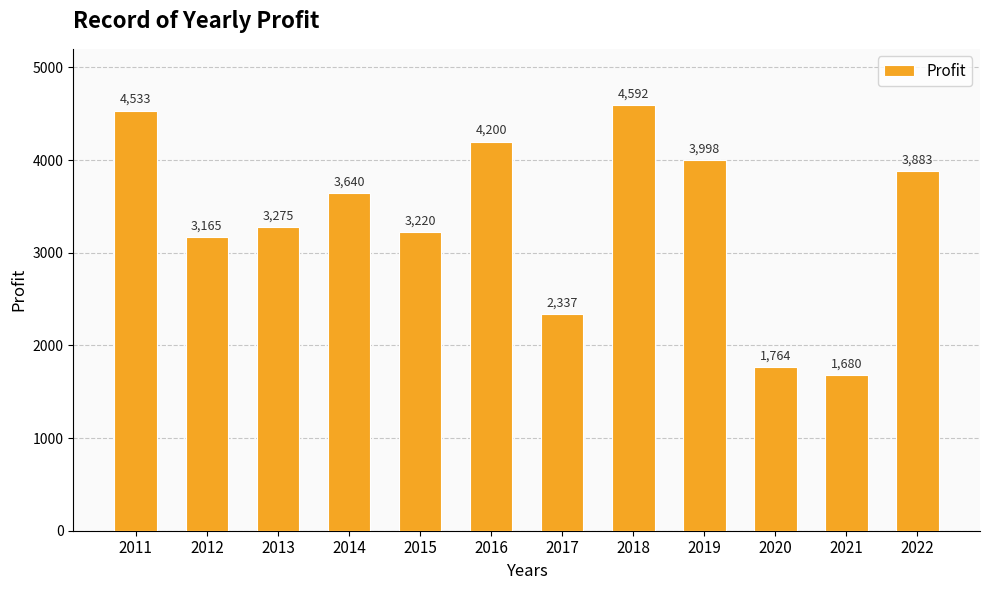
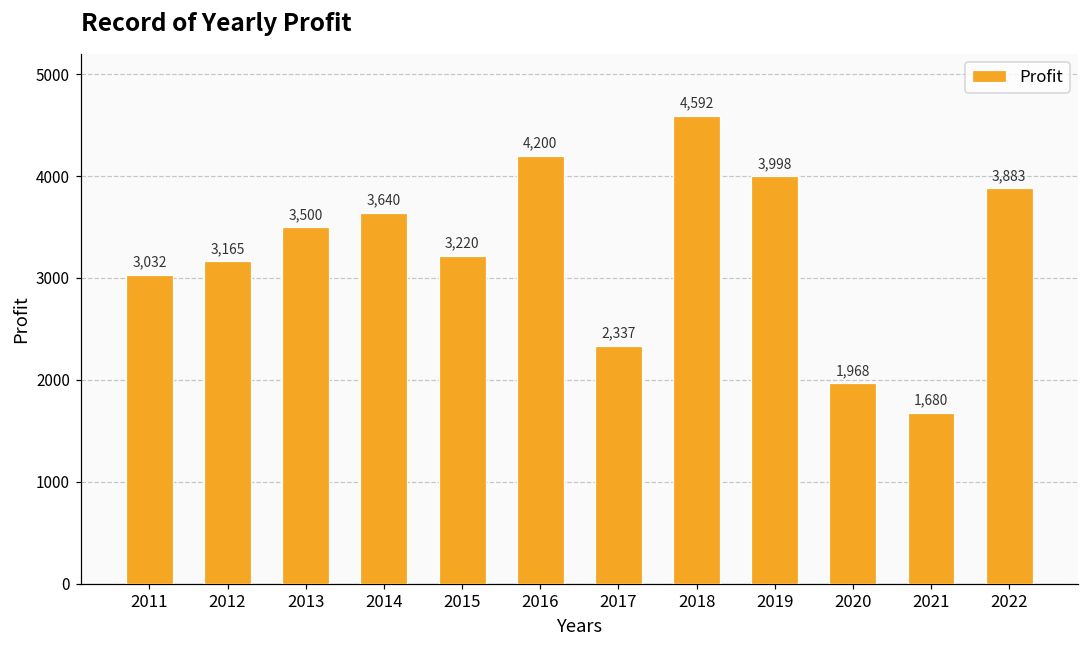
  {
-   "2011": "4,533",
+   "2011": "3,032",
    "2012": "3,165",
-   "2013": "3,275",
+   "2013": "3,500",
    "2014": "3,640",
    "2015": "3,220",
    "2016": "4,200",
    "2017": "2,337",
    "2018": "4,592",
    "2019": "3,998",
-   "2020": "1,764",
+   "2020": "1,968",
    "2021": "1,680",
    "2022": "3,883"
  }
